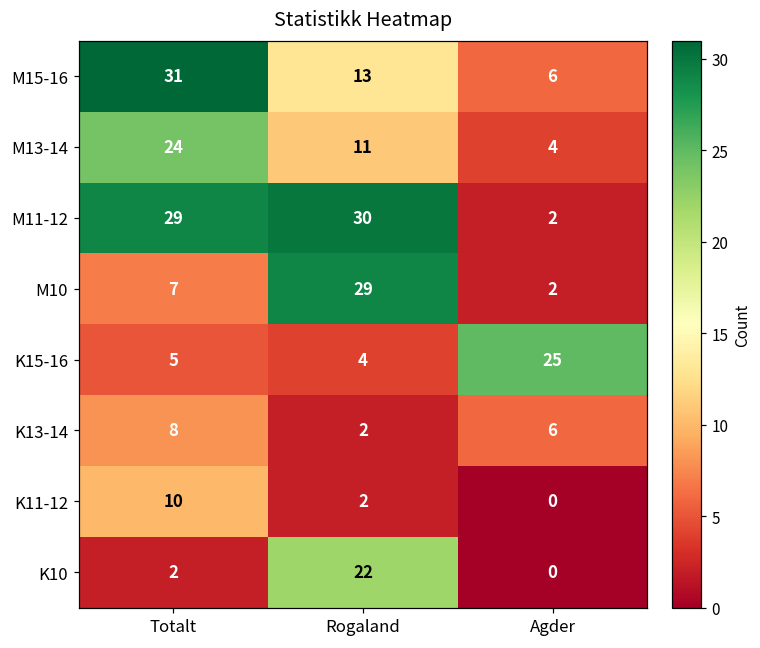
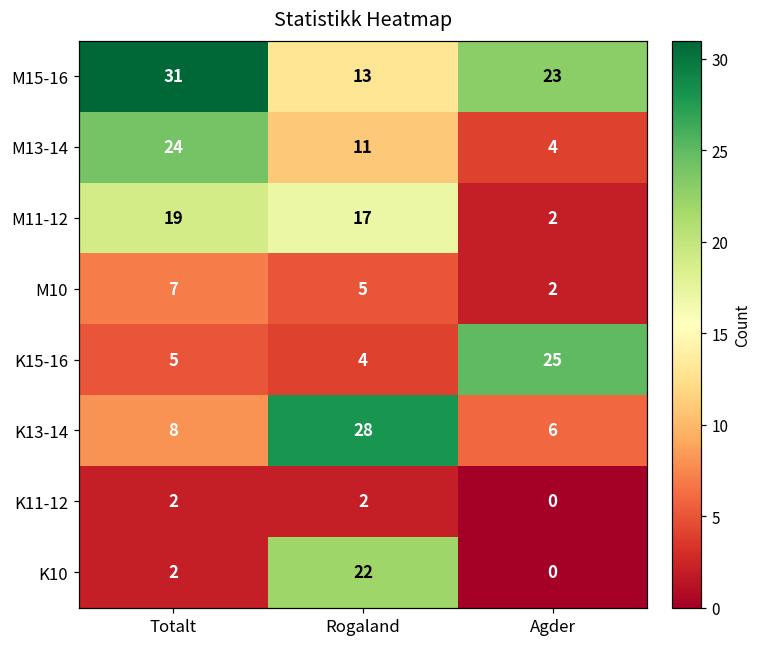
  {
    "M15-16": {
      "Totalt": 31,
      "Rogaland": 13,
-     "Agder": 6
+     "Agder": 23
    },
    "M13-14": {
      "Totalt": 24,
      "Rogaland": 11,
      "Agder": 4
    },
    "M11-12": {
-     "Totalt": 29,
-     "Rogaland": 30,
+     "Totalt": 19,
+     "Rogaland": 17,
      "Agder": 2
    },
    "M10": {
      "Totalt": 7,
-     "Rogaland": 29,
+     "Rogaland": 5,
      "Agder": 2
    },
    "K15-16": {
      "Totalt": 5,
      "Rogaland": 4,
      "Agder": 25
    },
    "K13-14": {
      "Totalt": 8,
-     "Rogaland": 2,
+     "Rogaland": 28,
      "Agder": 6
    },
    "K11-12": {
-     "Totalt": 10,
+     "Totalt": 2,
      "Rogaland": 2,
      "Agder": 0
    },
    "K10": {
      "Totalt": 2,
      "Rogaland": 22,
      "Agder": 0
    }
  }
